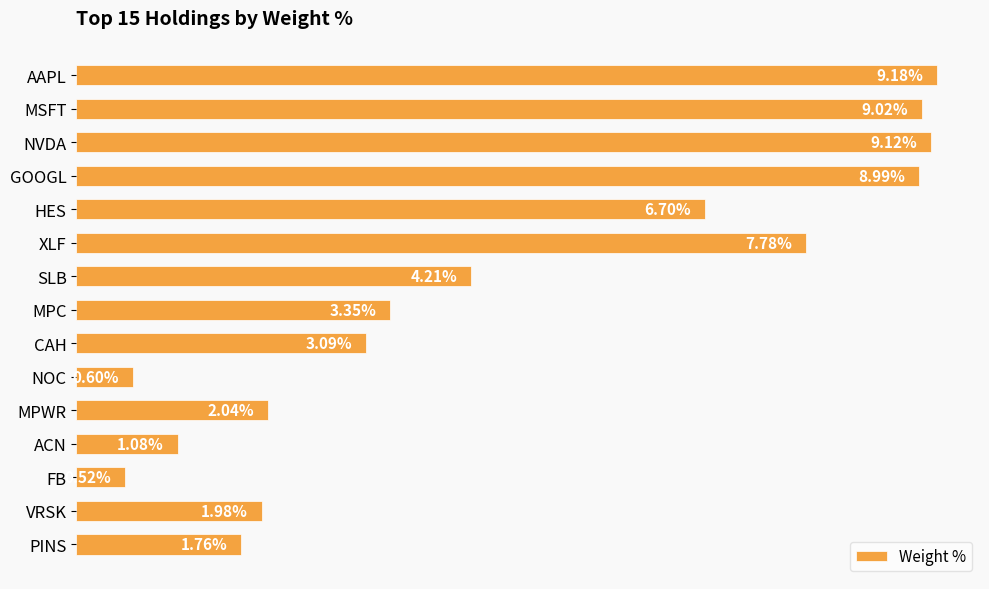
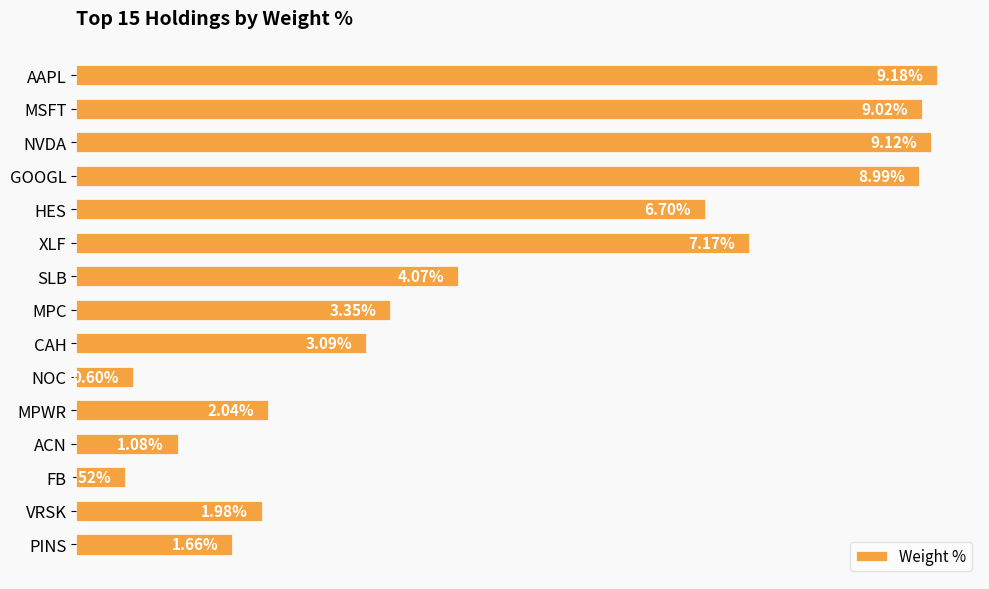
  {
    "AAPL": "9.18%",
    "MSFT": "9.02%",
    "NVDA": "9.12%",
    "GOOGL": "8.99%",
    "HES": "6.70%",
-   "XLF": "7.78%",
-   "SLB": "4.21%",
+   "XLF": "7.17%",
+   "SLB": "4.07%",
    "MPC": "3.35%",
    "CAH": "3.09%",
    "NOC": "0.60%",
    "MPWR": "2.04%",
    "ACN": "1.08%",
    "FB": "0.52%",
    "VRSK": "1.98%",
-   "PINS": "1.76%"
+   "PINS": "1.66%"
  }
